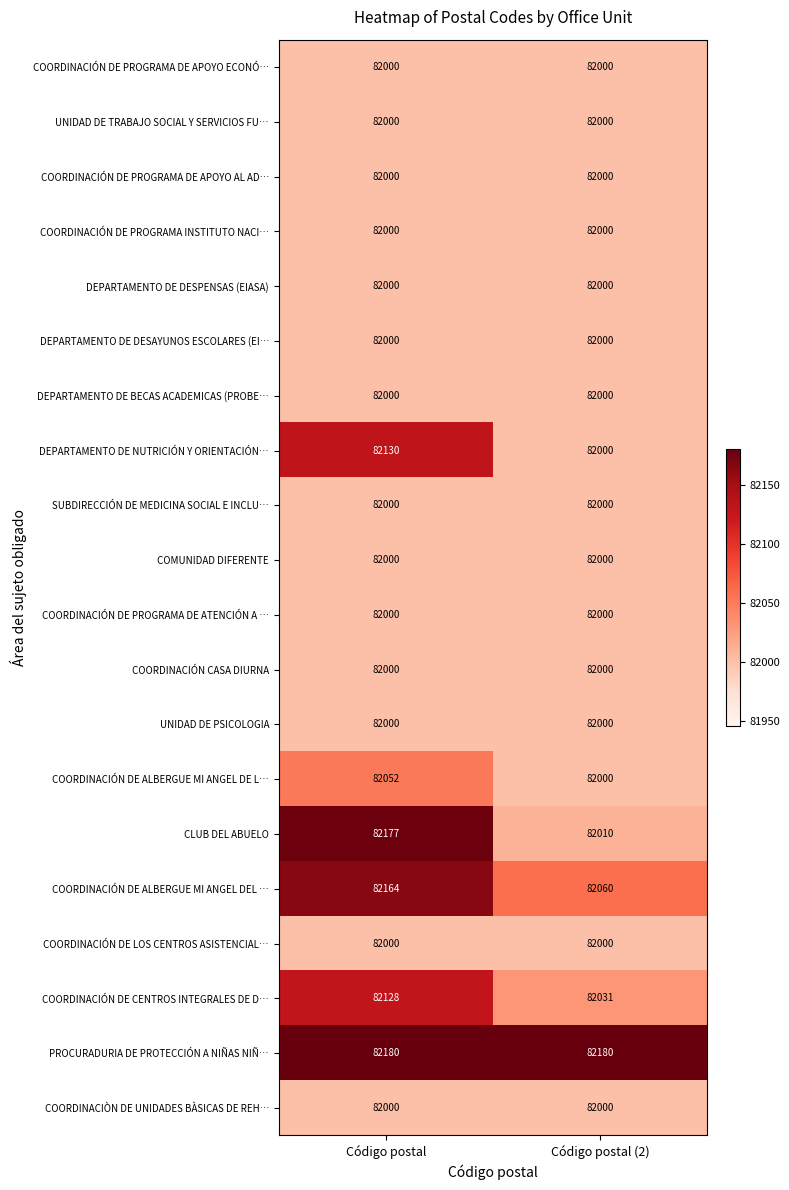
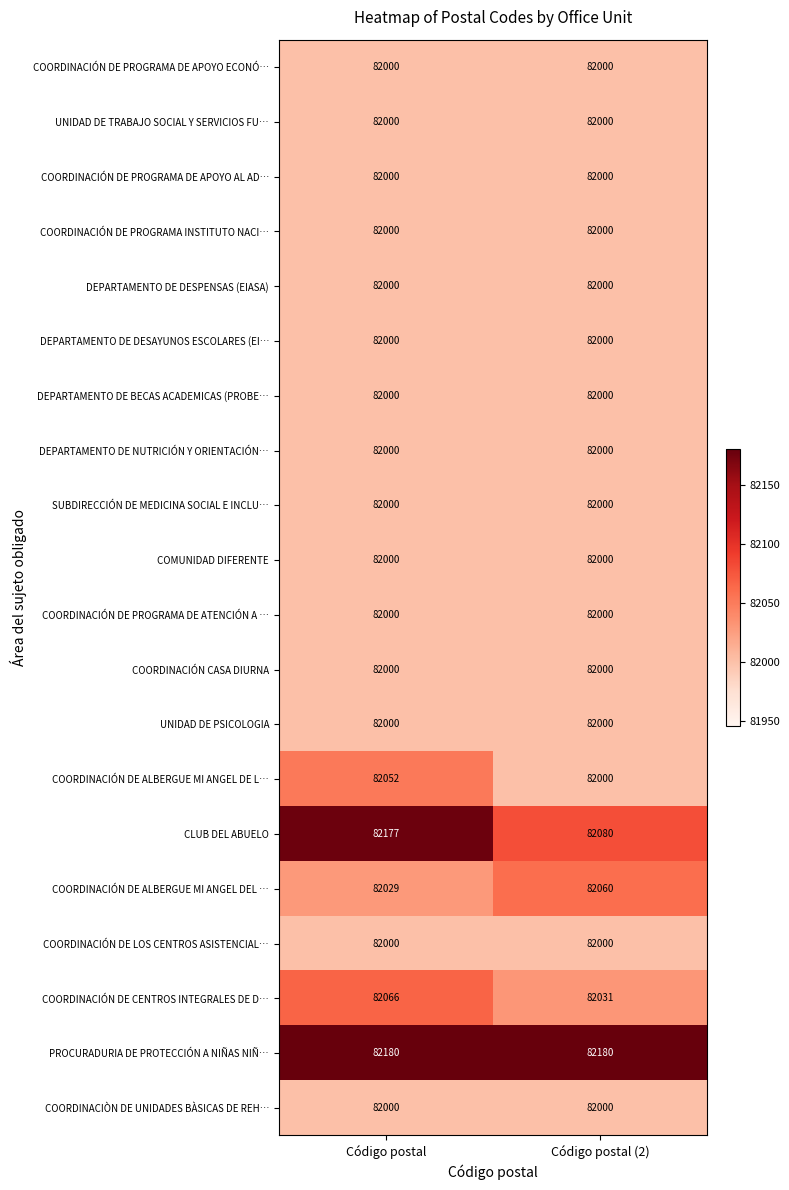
  {
    "COORDINACIÓN DE PROGRAMA DE APOYO ECONÓ…": {
      "Código postal": 82000,
      "Código postal (2)": 82000
    },
    "UNIDAD DE TRABAJO SOCIAL Y SERVICIOS FU…": {
      "Código postal": 82000,
      "Código postal (2)": 82000
    },
    "COORDINACIÓN DE PROGRAMA DE APOYO AL AD…": {
      "Código postal": 82000,
      "Código postal (2)": 82000
    },
    "COORDINACIÓN DE PROGRAMA INSTITUTO NACI…": {
      "Código postal": 82000,
      "Código postal (2)": 82000
    },
    "DEPARTAMENTO DE DESPENSAS (EIASA)": {
      "Código postal": 82000,
      "Código postal (2)": 82000
    },
    "DEPARTAMENTO DE DESAYUNOS ESCOLARES (EI…": {
      "Código postal": 82000,
      "Código postal (2)": 82000
    },
    "DEPARTAMENTO DE BECAS ACADEMICAS (PROBE…": {
      "Código postal": 82000,
      "Código postal (2)": 82000
    },
    "DEPARTAMENTO DE NUTRICIÓN Y ORIENTACIÓN…": {
-     "Código postal": 82130,
+     "Código postal": 82000,
      "Código postal (2)": 82000
    },
    "SUBDIRECCIÓN DE MEDICINA SOCIAL E INCLU…": {
      "Código postal": 82000,
      "Código postal (2)": 82000
    },
    "COMUNIDAD DIFERENTE": {
      "Código postal": 82000,
      "Código postal (2)": 82000
    },
    "COORDINACIÓN DE PROGRAMA DE ATENCIÓN A …": {
      "Código postal": 82000,
      "Código postal (2)": 82000
    },
    "COORDINACIÓN CASA DIURNA": {
      "Código postal": 82000,
      "Código postal (2)": 82000
    },
    "UNIDAD DE PSICOLOGIA": {
      "Código postal": 82000,
      "Código postal (2)": 82000
    },
    "COORDINACIÓN DE ALBERGUE MI ANGEL DE L…": {
      "Código postal": 82052,
      "Código postal (2)": 82000
    },
    "CLUB DEL ABUELO": {
      "Código postal": 82177,
-     "Código postal (2)": 82010
+     "Código postal (2)": 82080
    },
    "COORDINACIÓN DE ALBERGUE MI ANGEL DEL …": {
-     "Código postal": 82164,
+     "Código postal": 82029,
      "Código postal (2)": 82060
    },
    "COORDINACIÓN DE LOS CENTROS ASISTENCIAL…": {
      "Código postal": 82000,
      "Código postal (2)": 82000
    },
    "COORDINACIÓN DE CENTROS INTEGRALES DE D…": {
-     "Código postal": 82128,
+     "Código postal": 82066,
      "Código postal (2)": 82031
    },
    "PROCURADURIA DE PROTECCIÓN A NIÑAS NIÑ…": {
      "Código postal": 82180,
      "Código postal (2)": 82180
    },
    "COORDINACIÒN DE UNIDADES BÀSICAS DE REH…": {
      "Código postal": 82000,
      "Código postal (2)": 82000
    }
  }
